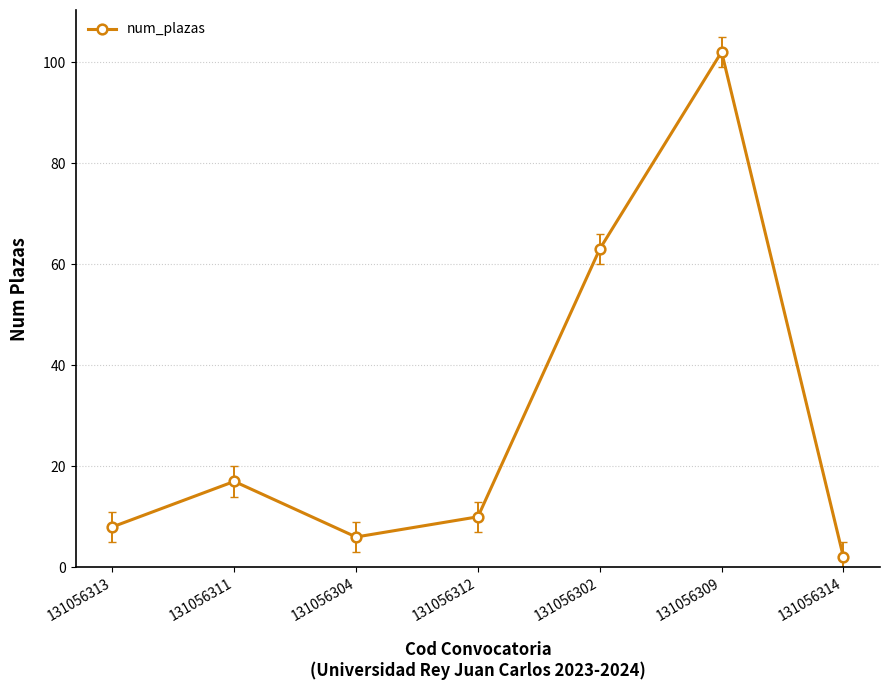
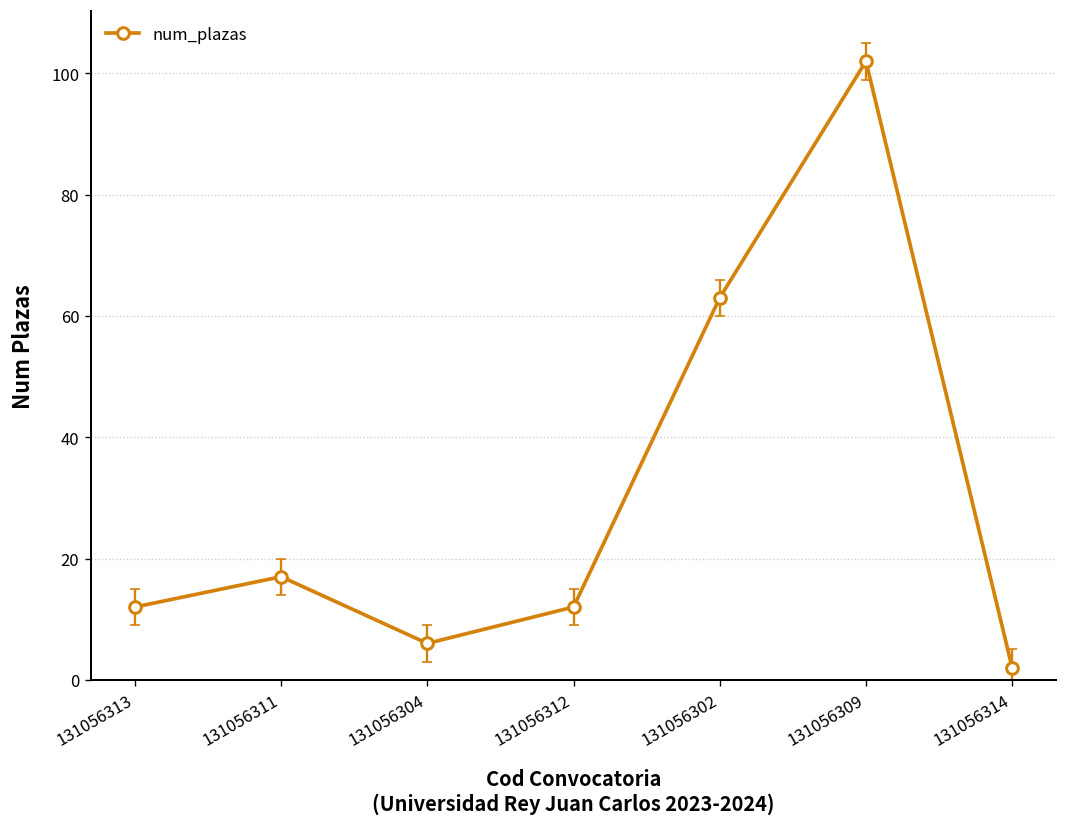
  {
    "num_plazas": {
-     "131056313": 8,
+     "131056313": 12,
      "131056311": 17,
      "131056304": 6,
-     "131056312": 10,
+     "131056312": 12,
      "131056302": 63,
      "131056309": 102,
      "131056314": 2
    }
  }
